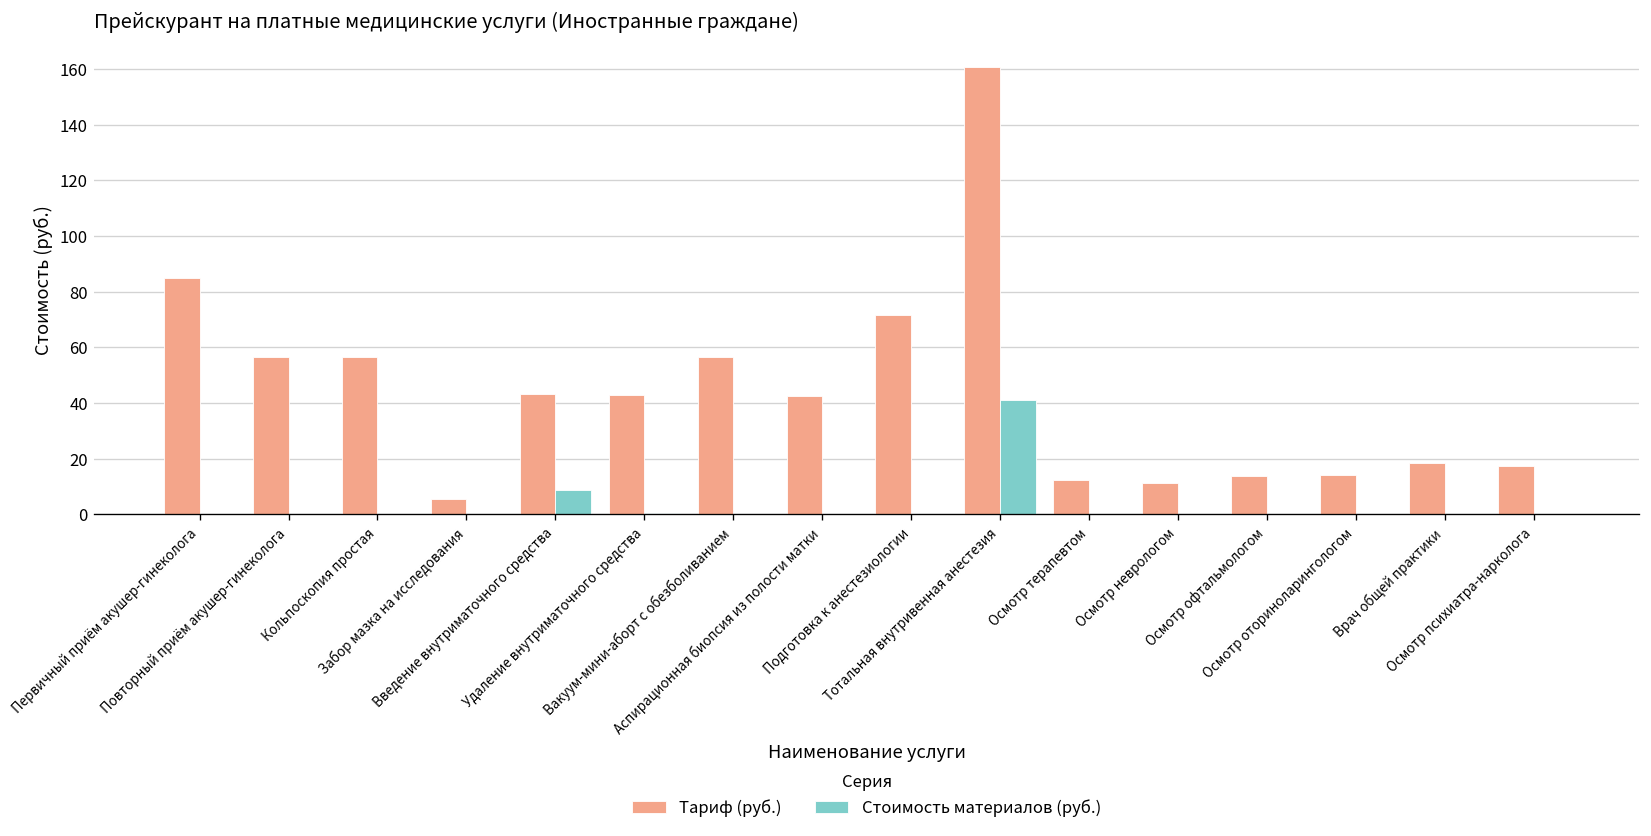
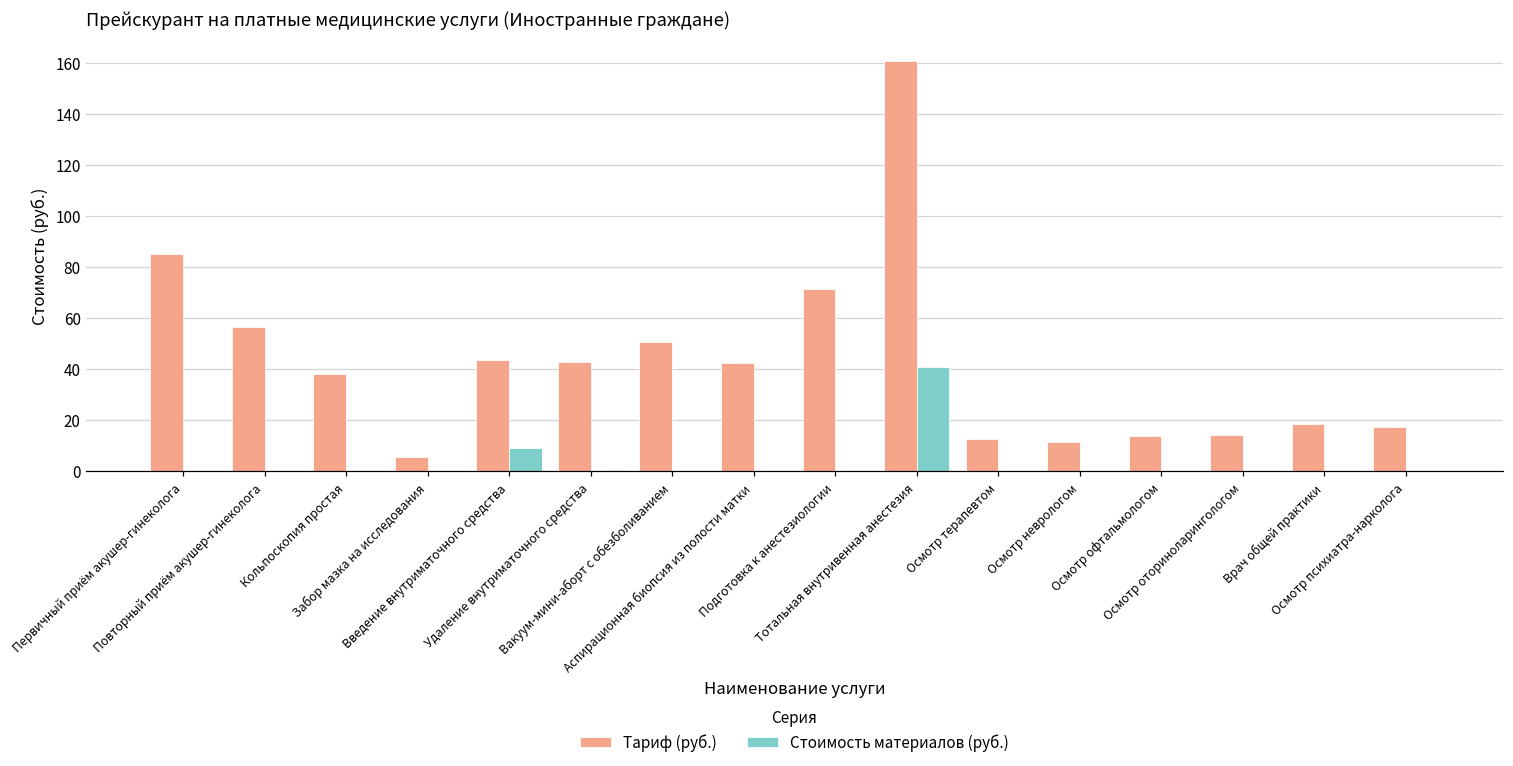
  {
    "Тариф (руб.)": {
      "Первичный приём акушер-гинеколога": 85,
      "Повторный приём акушер-гинеколога": 57,
-     "Кольпоскопия простая": 57,
+     "Кольпоскопия простая": 38,
      "Забор мазка на исследования": 6,
      "Введение внутриматочного средства": 43,
      "Удаление внутриматочного средства": 43,
-     "Вакуум-мини-аборт с обезболиванием": 57,
+     "Вакуум-мини-аборт с обезболиванием": 51,
      "Аспирационная биопсия из полости матки": 43,
      "Подготовка к анестезиологии": 72,
      "Тотальная внутривенная анестезия": 161,
      "Осмотр терапевтом": 12,
      "Осмотр неврологом": 11,
      "Осмотр офтальмологом": 14,
      "Осмотр оториноларингологом": 14,
      "Врач общей практики": 19,
      "Осмотр психиатра-нарколога": 17
    },
    "Стоимость материалов (руб.)": {
      "Первичный приём акушер-гинеколога": 0,
      "Повторный приём акушер-гинеколога": 0,
      "Кольпоскопия простая": 0,
      "Забор мазка на исследования": 0,
      "Введение внутриматочного средства": 9,
      "Вакуум-мини-аборт с обезболиванием": 0,
      "Аспирационная биопсия из полости матки": 0,
      "Подготовка к анестезиологии": 0,
      "Тотальная внутривенная анестезия": 41,
      "Осмотр терапевтом": 0,
      "Осмотр неврологом": 0,
      "Осмотр офтальмологом": 0,
      "Осмотр оториноларингологом": 0,
      "Врач общей практики": 0,
      "Осмотр психиатра-нарколога": 0
    }
  }
